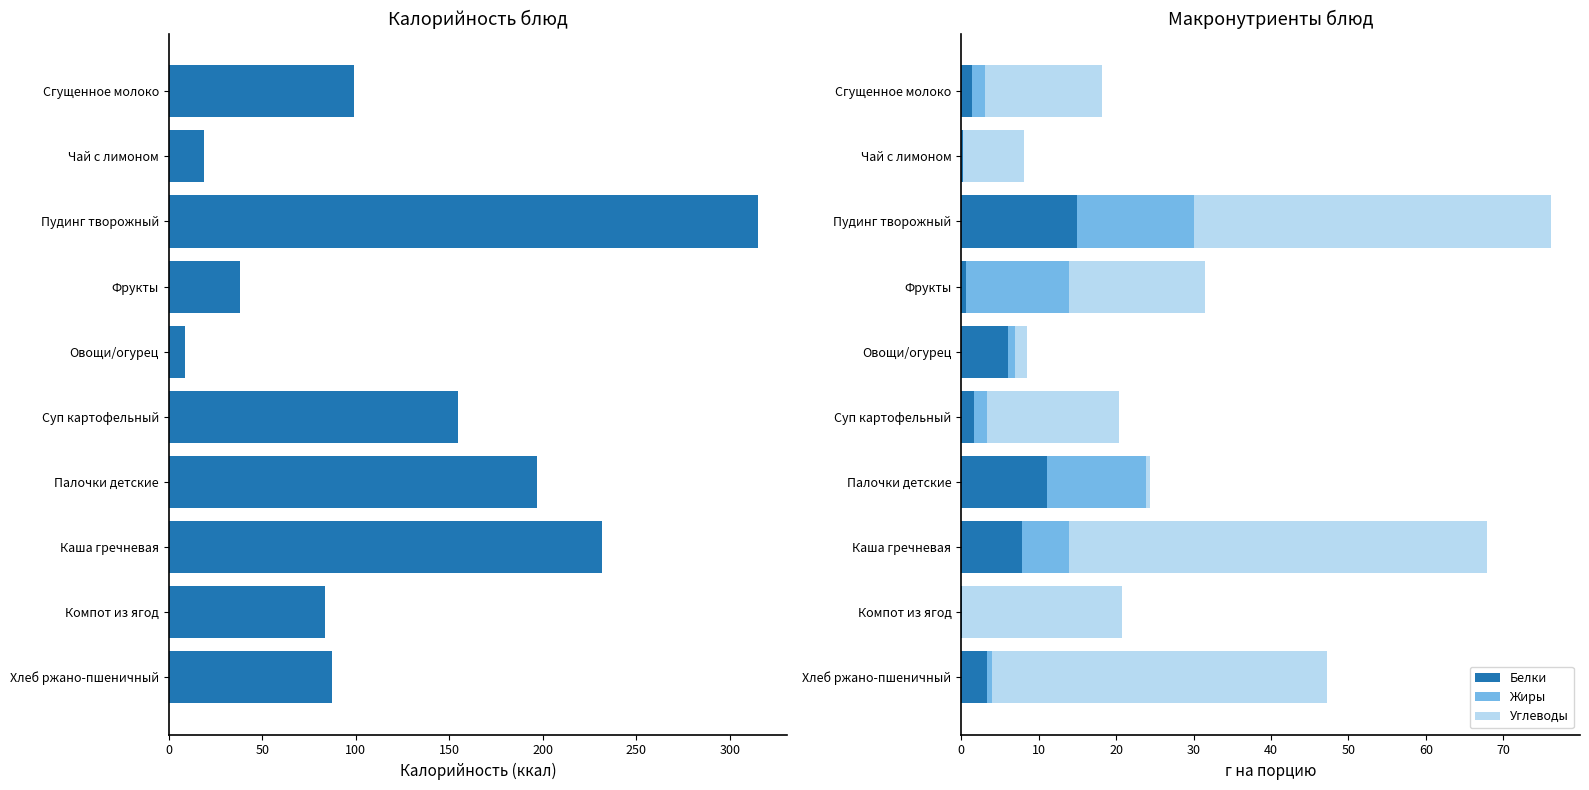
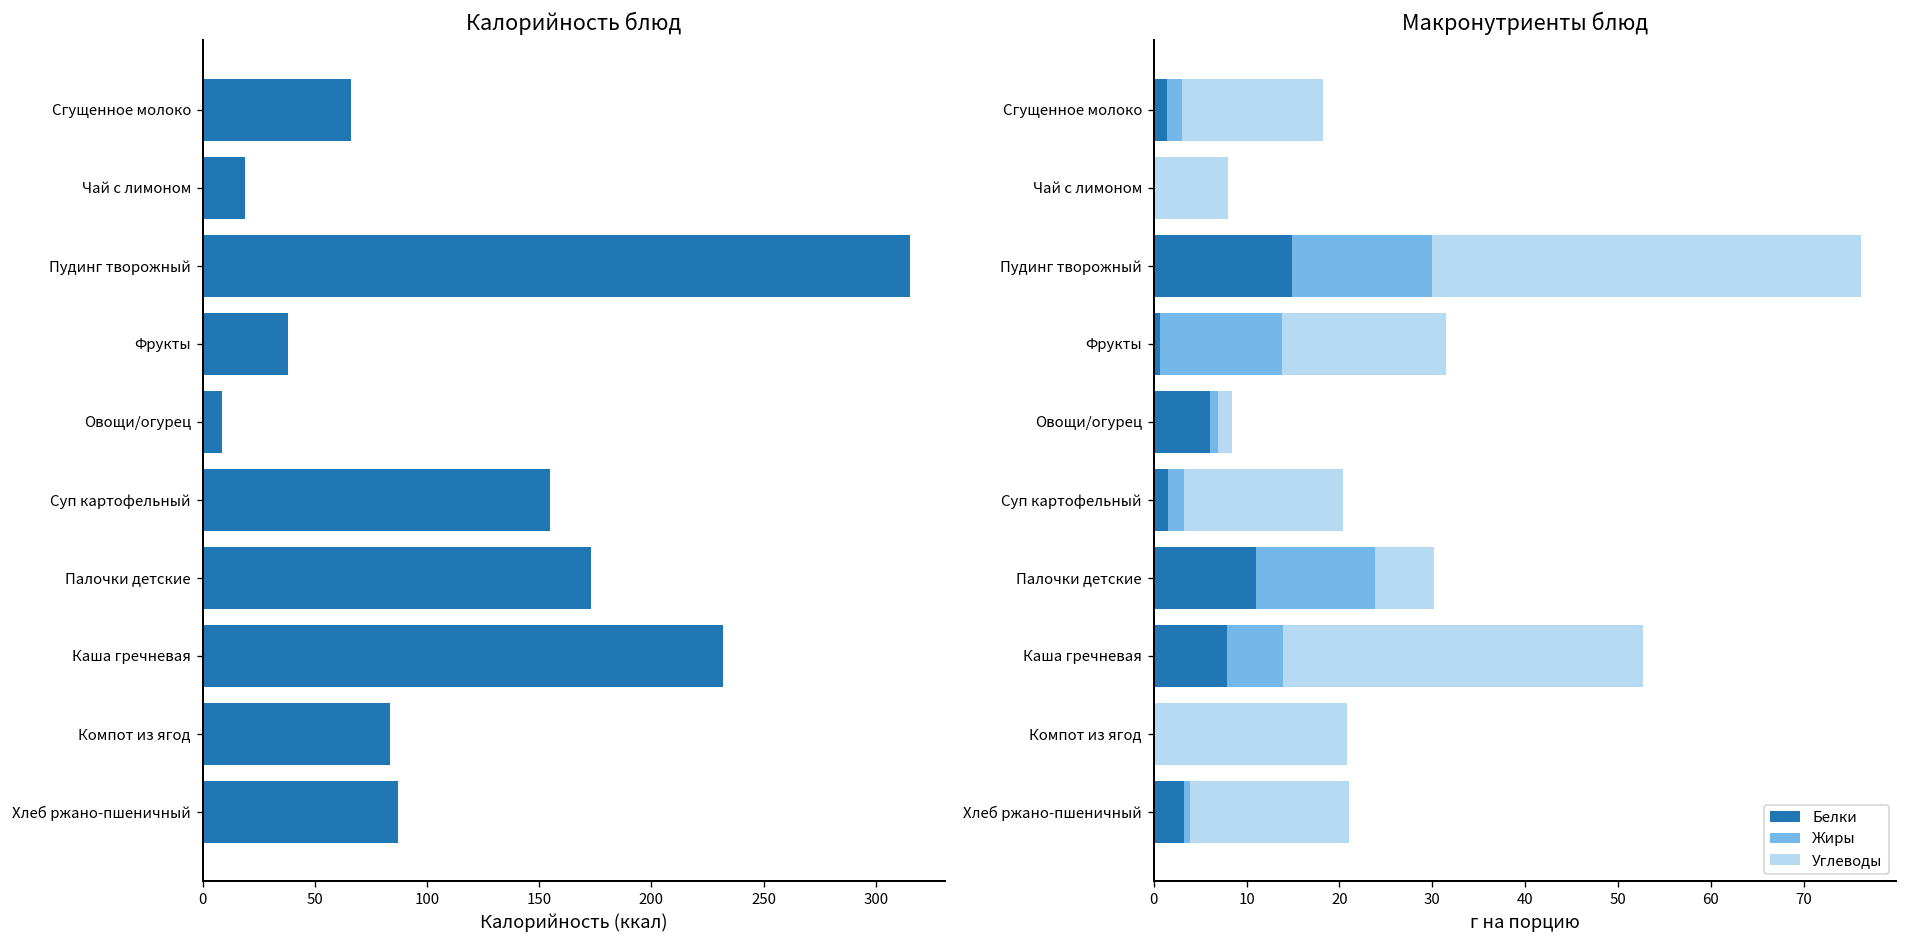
  {
    "Калорийность блюд": {
-     "Сгущенное молоко": 99,
+     "Сгущенное молоко": 66,
      "Чай с лимоном": 19,
      "Пудинг творожный": 315,
      "Фрукты": 38,
      "Овощи/огурец": 9,
      "Суп картофельный": 155,
-     "Палочки детские": 197,
+     "Палочки детские": 173,
      "Каша гречневая": 232,
      "Компот из ягод": 83,
      "Хлеб ржано-пшеничный": 87
    },
    "Макронутриенты блюд": {
      "Белки": {
        "Сгущенное молоко": 1,
        "Пудинг творожный": 15,
        "Фрукты": 1,
        "Овощи/огурец": 6,
        "Суп картофельный": 2,
        "Палочки детские": 11,
        "Каша гречневая": 8,
        "Хлеб ржано-пшеничный": 3
      },
      "Жиры": {
        "Сгущенное молоко": 2,
        "Чай с лимоном": 0,
        "Пудинг творожный": 15,
        "Фрукты": 13,
        "Овощи/огурец": 1,
        "Суп картофельный": 2,
        "Палочки детские": 13,
        "Каша гречневая": 6,
        "Хлеб ржано-пшеничный": 1
      },
      "Углеводы": {
        "Сгущенное молоко": 15,
        "Чай с лимоном": 8,
        "Пудинг творожный": 46,
        "Фрукты": 18,
        "Овощи/огурец": 2,
        "Суп картофельный": 17,
-       "Палочки детские": 1,
-       "Каша гречневая": 54,
+       "Палочки детские": 6,
+       "Каша гречневая": 39,
        "Компот из ягод": 21,
-       "Хлеб ржано-пшеничный": 43
+       "Хлеб ржано-пшеничный": 17
      }
    }
  }
